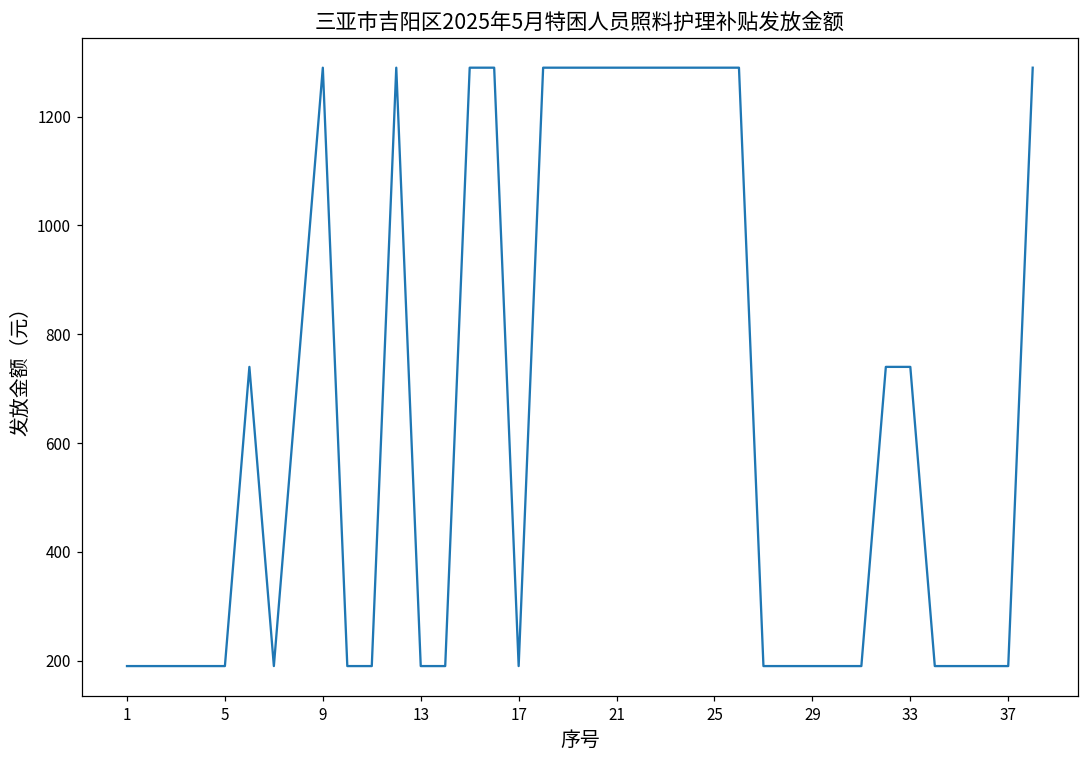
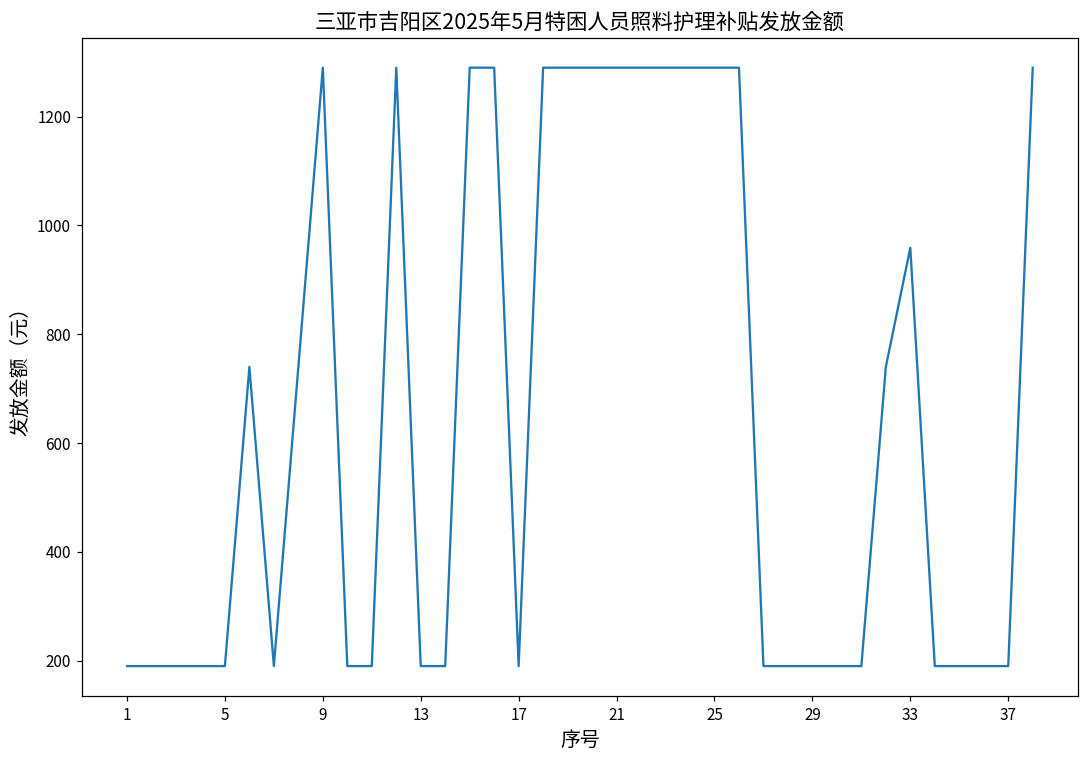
  {
    "1": 190,
    "5": 190,
    "9": 1290,
    "13": 190,
    "17": 190,
    "21": 1290,
    "25": 1290,
    "29": 190,
-   "33": 740,
+   "33": 960,
    "37": 190
  }
